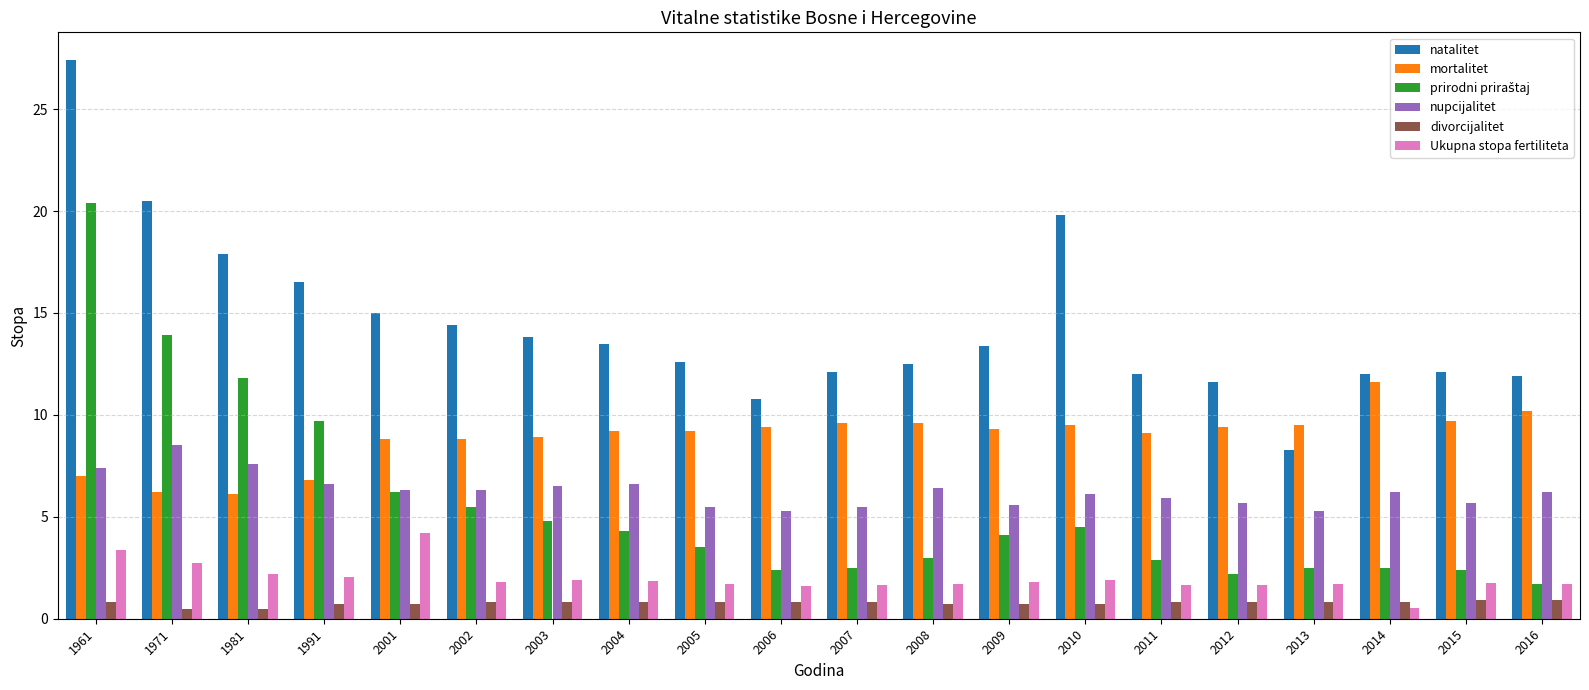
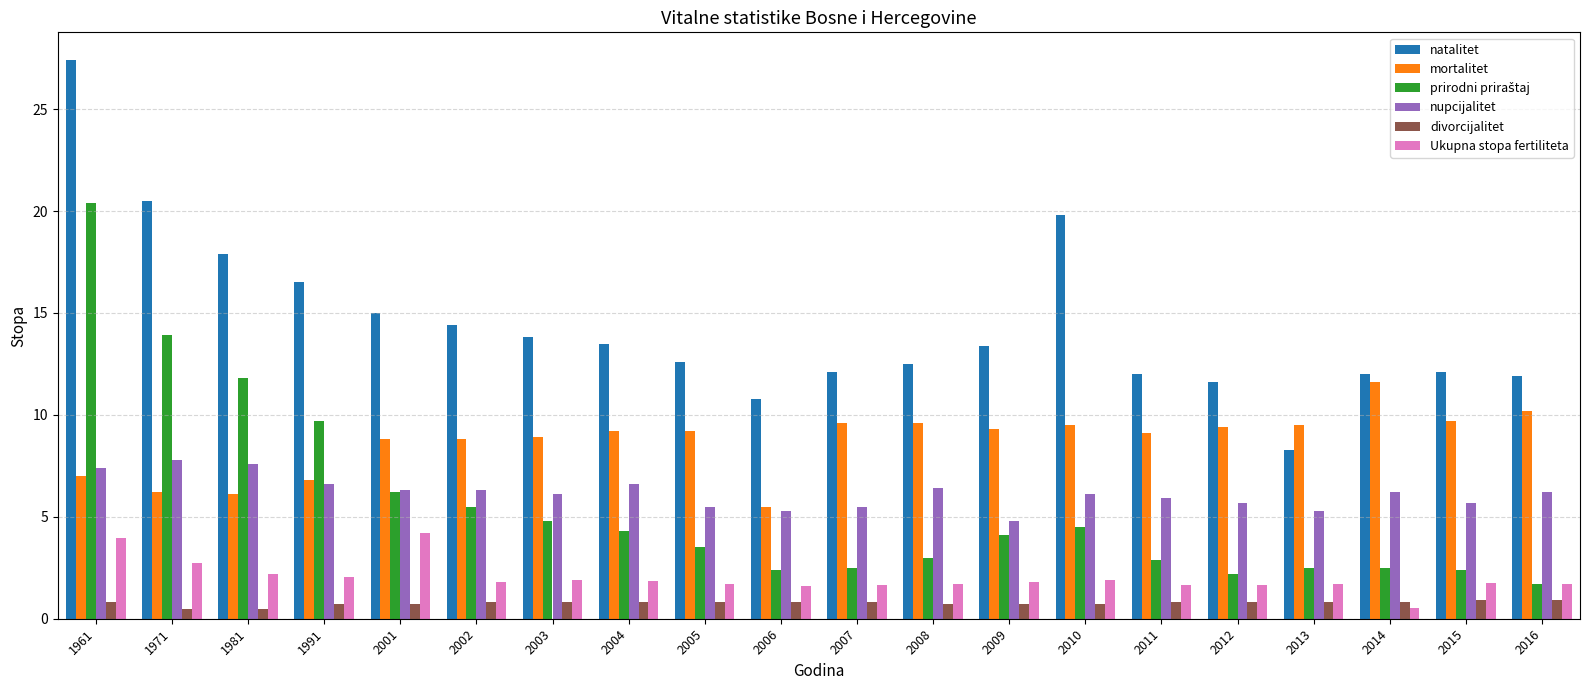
  {
    "natalitet": {
      "1961": 27.4,
      "1971": 20.5,
      "1981": 17.9,
      "1991": 16.5,
      "2001": 15.0,
      "2002": 14.4,
      "2003": 13.8,
      "2004": 13.5,
      "2005": 12.6,
      "2006": 10.8,
      "2007": 12.1,
      "2008": 12.5,
      "2009": 13.4,
      "2010": 19.8,
      "2011": 12.0,
      "2012": 11.6,
      "2013": 8.3,
      "2014": 12.0,
      "2015": 12.1,
      "2016": 11.9
    },
    "mortalitet": {
      "1961": 7.0,
      "1971": 6.2,
      "1981": 6.1,
      "1991": 6.8,
      "2001": 8.8,
      "2002": 8.8,
      "2003": 8.9,
      "2004": 9.2,
      "2005": 9.2,
-     "2006": 9.4,
+     "2006": 5.5,
      "2007": 9.6,
      "2008": 9.6,
      "2009": 9.3,
      "2010": 9.5,
      "2011": 9.1,
      "2012": 9.4,
      "2013": 9.5,
      "2014": 11.6,
      "2015": 9.7,
      "2016": 10.2
    },
    "prirodni priraštaj": {
      "1961": 20.4,
      "1971": 13.9,
      "1981": 11.8,
      "1991": 9.7,
      "2001": 6.2,
      "2002": 5.5,
      "2003": 4.8,
      "2004": 4.3,
      "2005": 3.5,
      "2006": 2.4,
      "2007": 2.5,
      "2008": 3.0,
      "2009": 4.1,
      "2010": 4.5,
      "2011": 2.9,
      "2012": 2.2,
      "2013": 2.5,
      "2014": 2.5,
      "2015": 2.4,
      "2016": 1.7
    },
    "nupcijalitet": {
      "1961": 7.4,
-     "1971": 8.5,
+     "1971": 7.8,
      "1981": 7.6,
      "1991": 6.6,
      "2001": 6.3,
      "2002": 6.3,
-     "2003": 6.5,
+     "2003": 6.1,
      "2004": 6.6,
      "2005": 5.5,
      "2006": 5.3,
      "2007": 5.5,
      "2008": 6.4,
-     "2009": 5.6,
+     "2009": 4.8,
      "2010": 6.1,
      "2011": 5.9,
      "2012": 5.7,
      "2013": 5.3,
      "2014": 6.2,
      "2015": 5.7,
      "2016": 6.2
    },
    "divorcijalitet": {
      "1961": 0.8,
      "1971": 0.5,
      "1981": 0.5,
      "1991": 0.7,
      "2001": 0.7,
      "2002": 0.8,
      "2003": 0.8,
      "2004": 0.8,
      "2005": 0.8,
      "2006": 0.8,
      "2007": 0.8,
      "2008": 0.7,
      "2009": 0.7,
      "2010": 0.7,
      "2011": 0.8,
      "2012": 0.8,
      "2013": 0.8,
      "2014": 0.8,
      "2015": 0.9,
      "2016": 0.9
    },
    "Ukupna stopa fertiliteta": {
-     "1961": 3.4,
+     "1961": 4.0,
      "1971": 2.7,
      "1981": 2.2,
      "1991": 2.1,
      "2001": 4.2,
      "2002": 1.8,
      "2003": 1.9,
      "2004": 1.8,
      "2005": 1.7,
      "2006": 1.6,
      "2007": 1.6,
      "2008": 1.7,
      "2009": 1.8,
      "2010": 1.9,
      "2011": 1.7,
      "2012": 1.7,
      "2013": 1.7,
      "2014": 0.5,
      "2015": 1.8,
      "2016": 1.7
    }
  }
